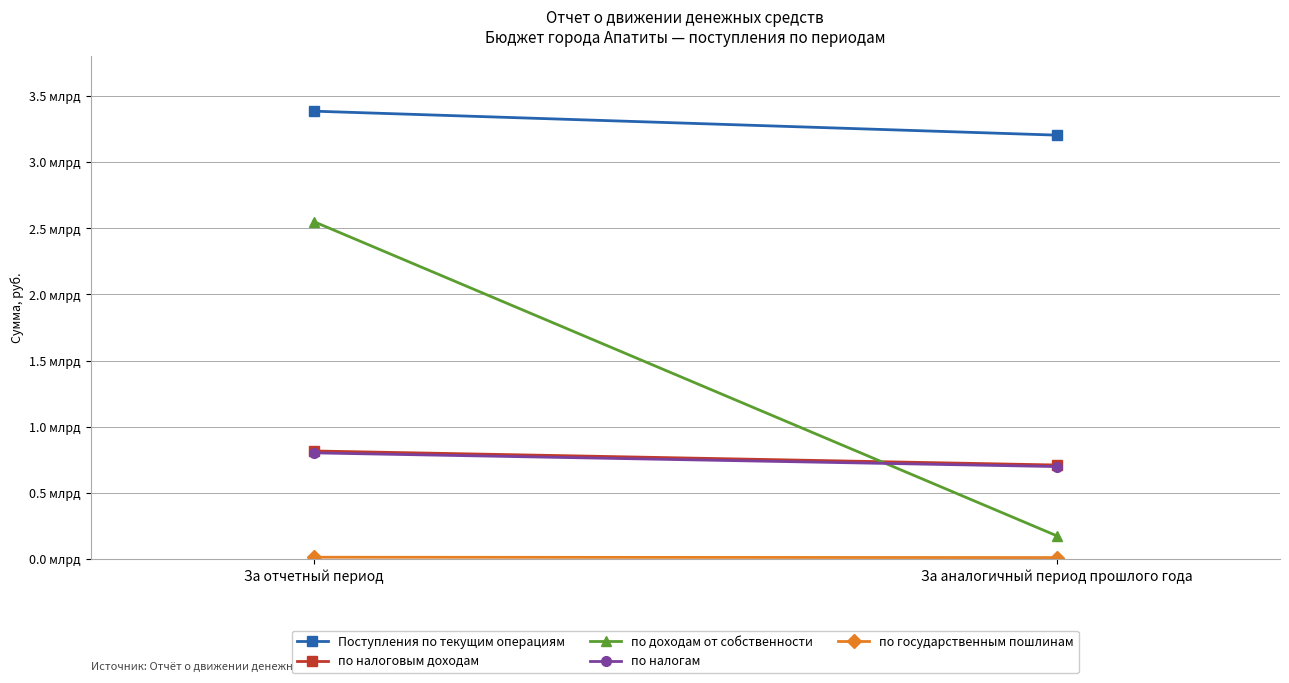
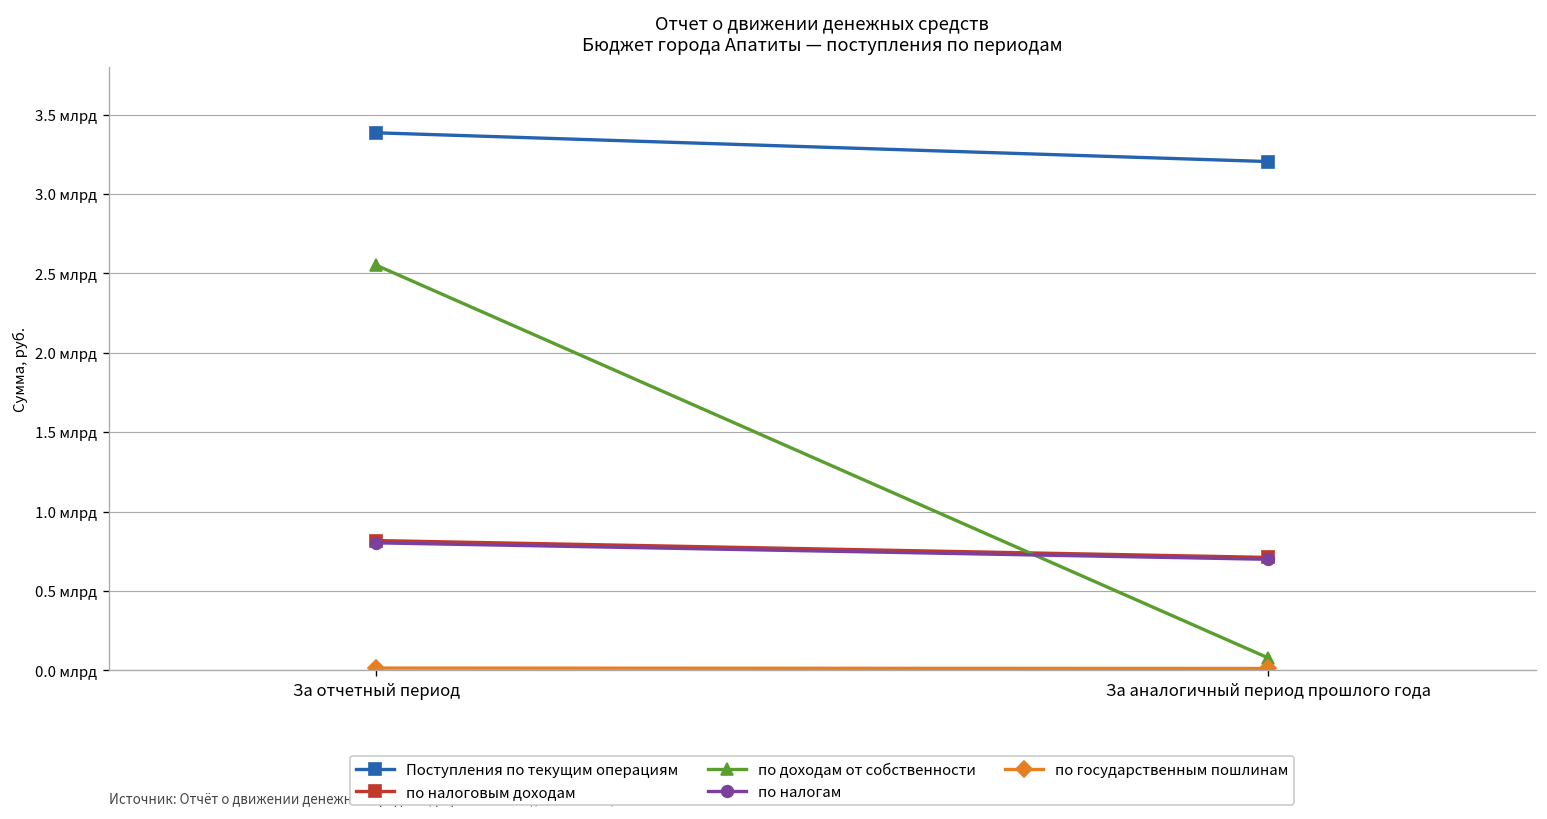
  {
    "Поступления по текущим операциям": {
      "За отчетный период": "3.39 млрд",
      "За аналогичный период прошлого года": "3.20 млрд"
    },
    "по доходам от собственности": {
      "За отчетный период": "2.55 млрд",
-     "За аналогичный период прошлого года": "0.18 млрд"
+     "За аналогичный период прошлого года": "0.08 млрд"
    },
    "по государственным пошлинам": {
      "За отчетный период": "0.01 млрд",
      "За аналогичный период прошлого года": "0.01 млрд"
    }
  }
